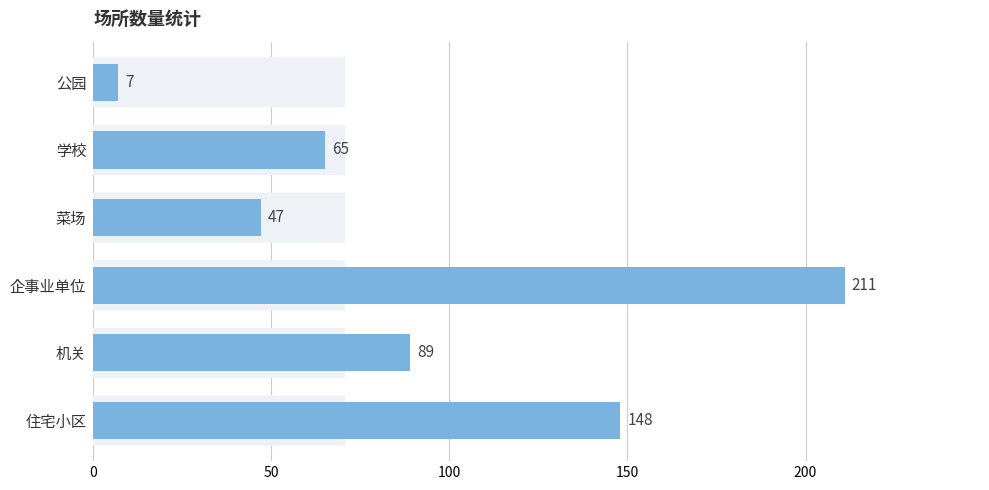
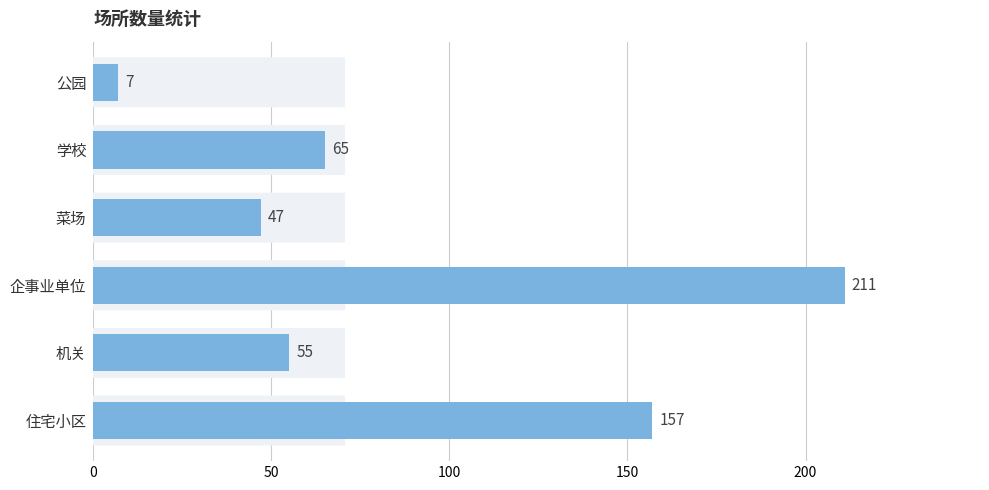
  {
    "公园": 7,
    "学校": 65,
    "菜场": 47,
    "企事业单位": 211,
-   "机关": 89,
-   "住宅小区": 148
+   "机关": 55,
+   "住宅小区": 157
  }
